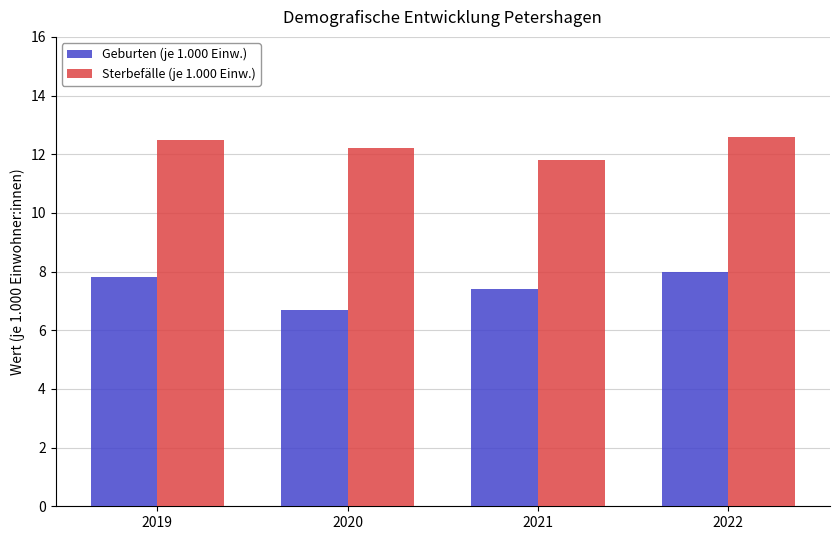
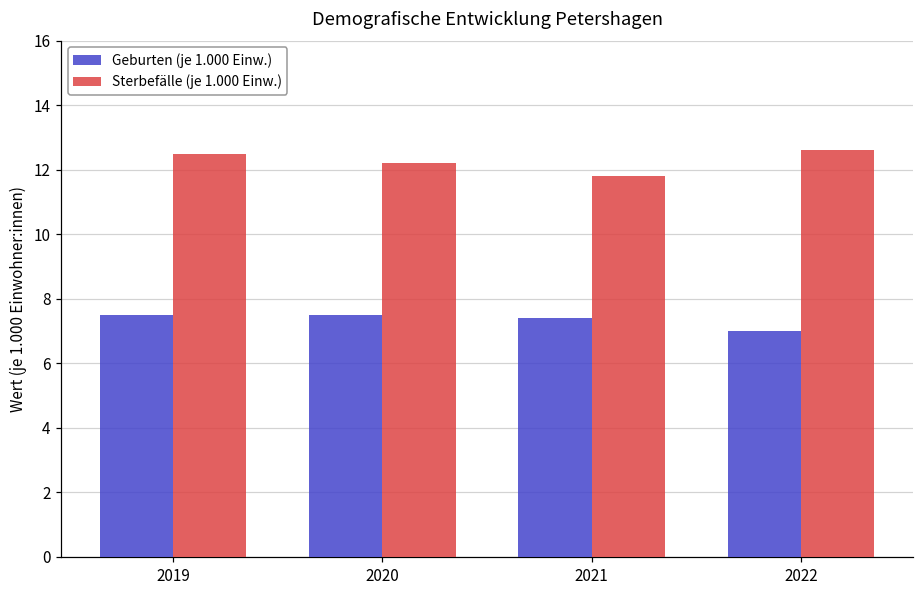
  {
    "Geburten (je 1.000 Einw.)": {
-     "2019": 7.8,
-     "2020": 6.7,
+     "2019": 7.5,
+     "2020": 7.5,
      "2021": 7.4,
-     "2022": 8
+     "2022": 7
    },
    "Sterbefälle (je 1.000 Einw.)": {
      "2019": 12.5,
      "2020": 12.2,
      "2021": 11.8,
      "2022": 12.6
    }
  }
